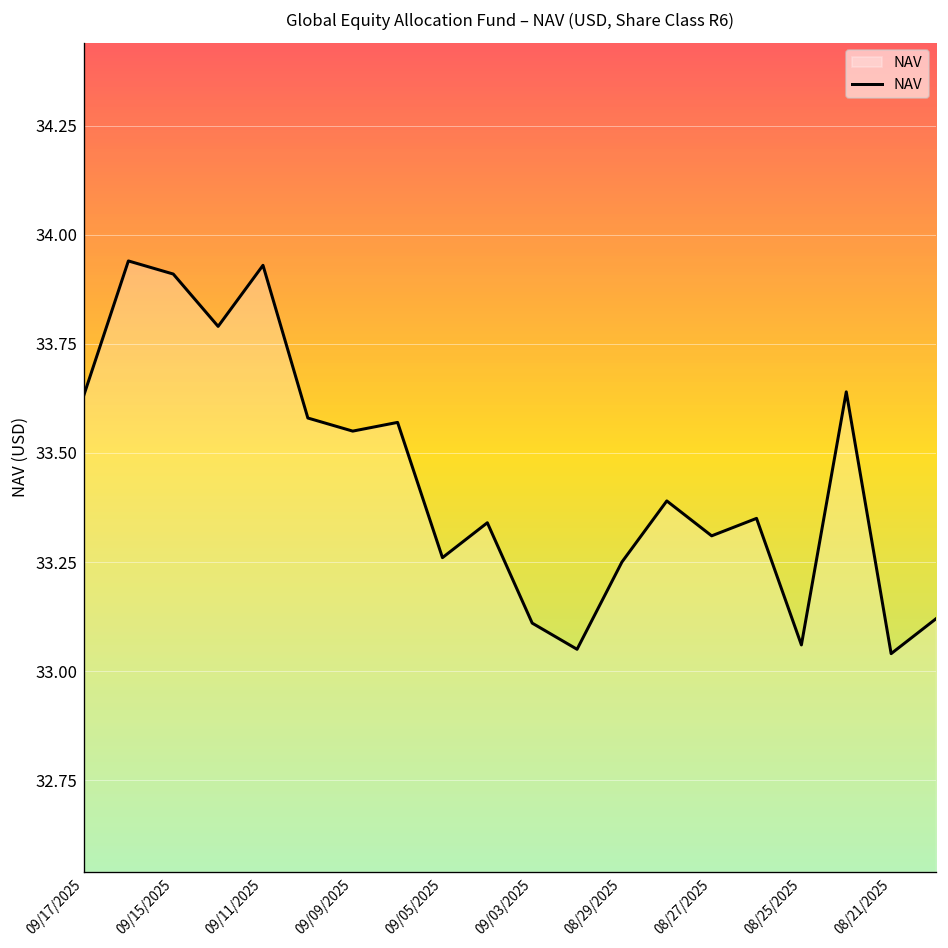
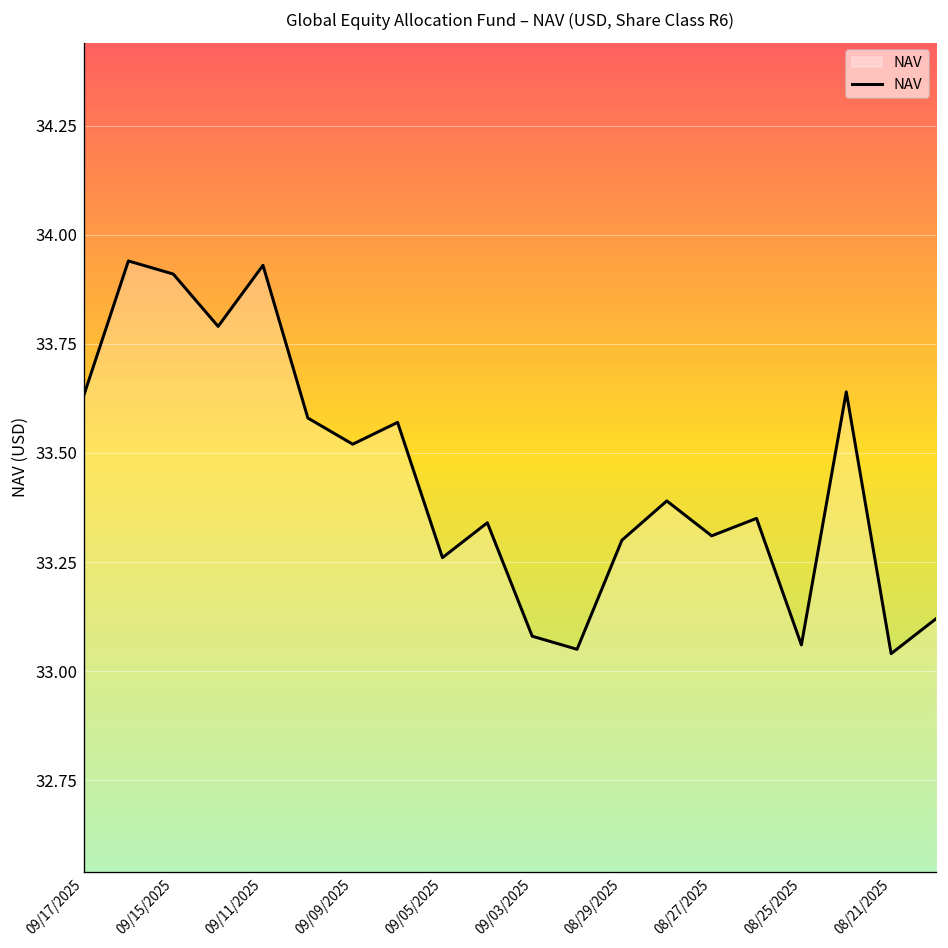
  {
    "09/17/2025": 33.63,
    "09/15/2025": 33.91,
    "09/11/2025": 33.93,
-   "09/09/2025": 33.55,
+   "09/09/2025": 33.52,
    "09/05/2025": 33.26,
-   "09/03/2025": 33.11,
-   "08/29/2025": 33.25,
+   "09/03/2025": 33.08,
+   "08/29/2025": 33.30,
    "08/27/2025": 33.31,
    "08/25/2025": 33.06,
    "08/21/2025": 33.04
  }
